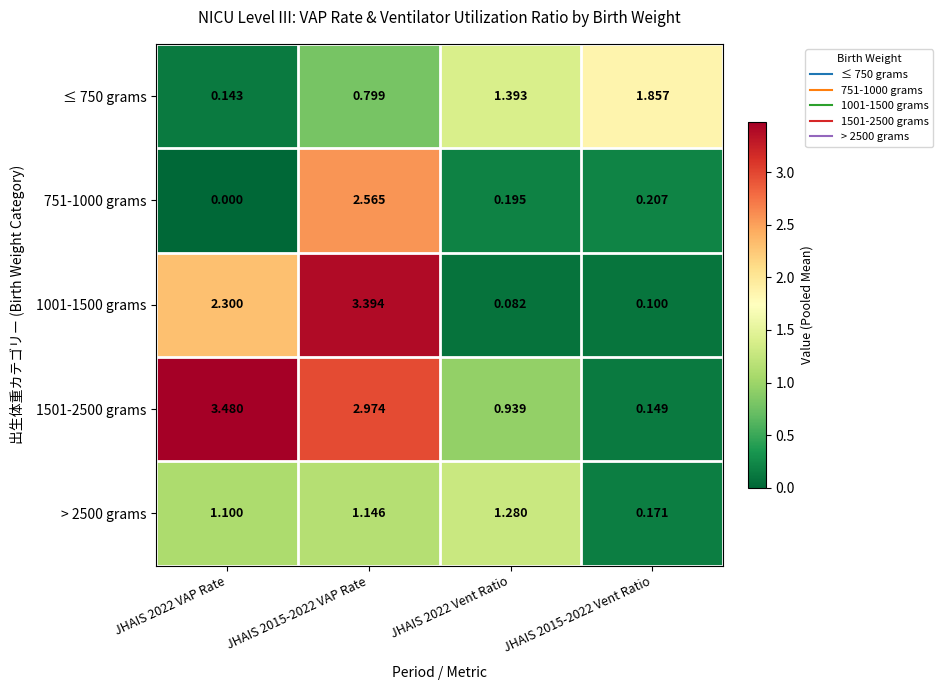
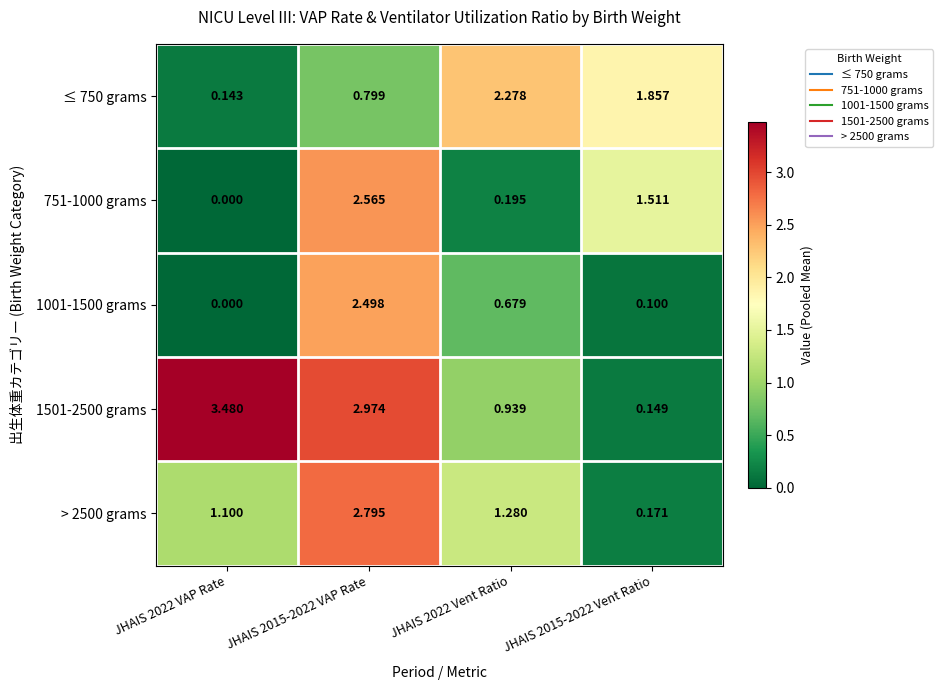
  {
    "≤ 750 grams": {
      "JHAIS 2022 VAP Rate": 0.143,
      "JHAIS 2015-2022 VAP Rate": 0.799,
-     "JHAIS 2022 Vent Ratio": 1.393,
+     "JHAIS 2022 Vent Ratio": 2.278,
      "JHAIS 2015-2022 Vent Ratio": 1.857
    },
    "751-1000 grams": {
      "JHAIS 2022 VAP Rate": 0.000,
      "JHAIS 2015-2022 VAP Rate": 2.565,
      "JHAIS 2022 Vent Ratio": 0.195,
-     "JHAIS 2015-2022 Vent Ratio": 0.207
+     "JHAIS 2015-2022 Vent Ratio": 1.511
    },
    "1001-1500 grams": {
-     "JHAIS 2022 VAP Rate": 2.300,
-     "JHAIS 2015-2022 VAP Rate": 3.394,
-     "JHAIS 2022 Vent Ratio": 0.082,
+     "JHAIS 2022 VAP Rate": 0.000,
+     "JHAIS 2015-2022 VAP Rate": 2.498,
+     "JHAIS 2022 Vent Ratio": 0.679,
      "JHAIS 2015-2022 Vent Ratio": 0.100
    },
    "1501-2500 grams": {
      "JHAIS 2022 VAP Rate": 3.480,
      "JHAIS 2015-2022 VAP Rate": 2.974,
      "JHAIS 2022 Vent Ratio": 0.939,
      "JHAIS 2015-2022 Vent Ratio": 0.149
    },
    "> 2500 grams": {
      "JHAIS 2022 VAP Rate": 1.100,
-     "JHAIS 2015-2022 VAP Rate": 1.146,
+     "JHAIS 2015-2022 VAP Rate": 2.795,
      "JHAIS 2022 Vent Ratio": 1.280,
      "JHAIS 2015-2022 Vent Ratio": 0.171
    }
  }
